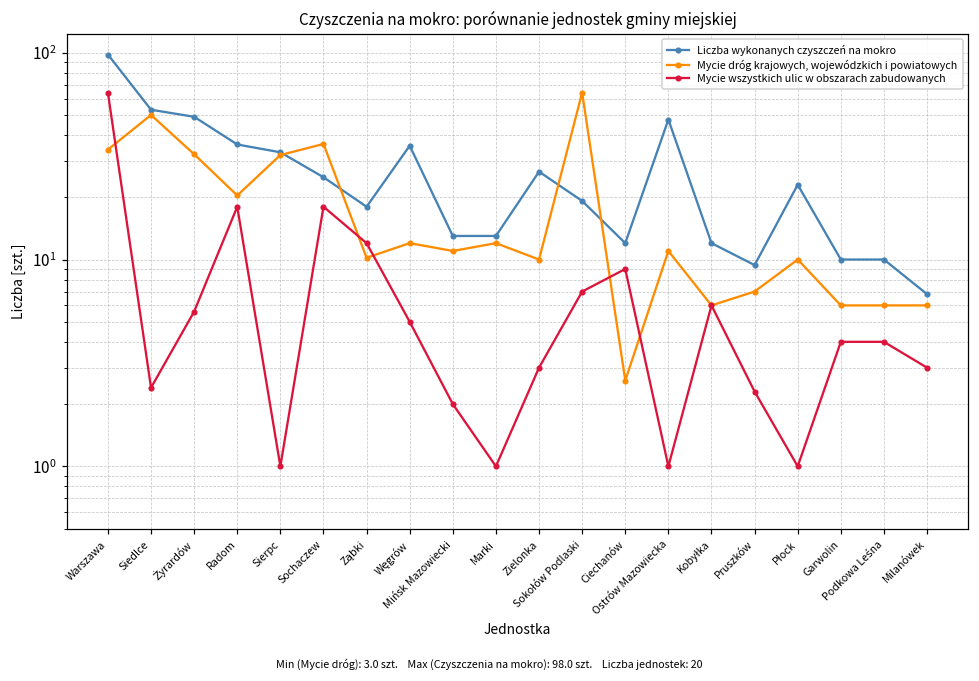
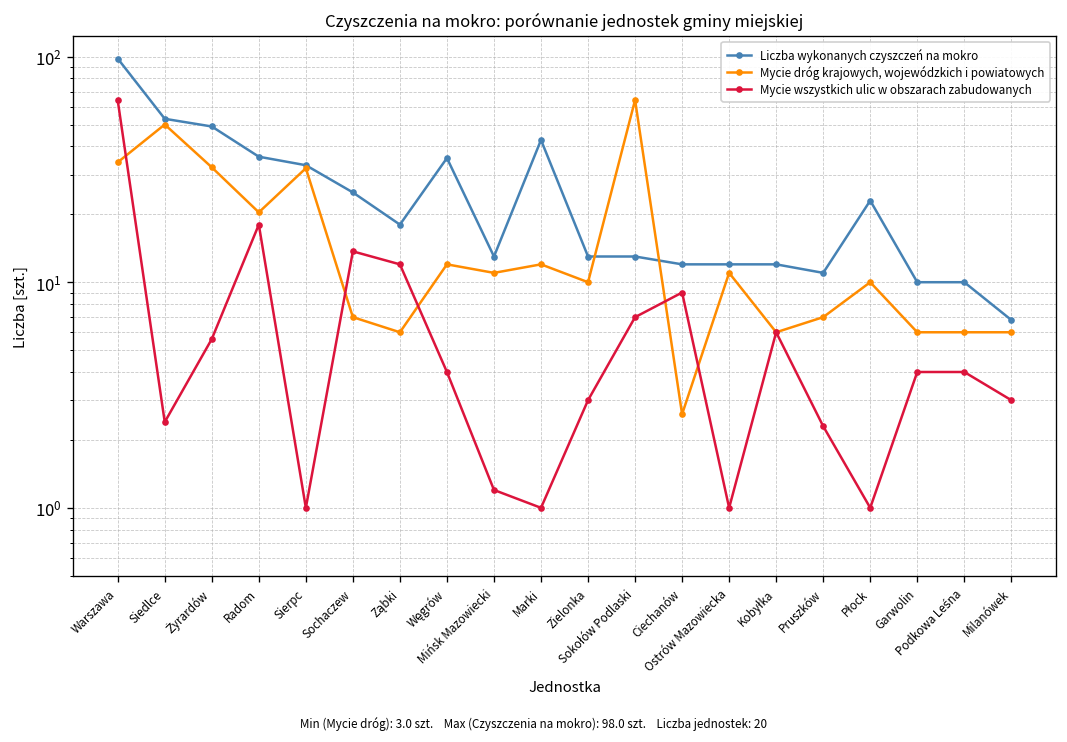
  {
    "Liczba wykonanych czyszczeń na mokro": {
      "Warszawa": 100,
      "Siedlce": 53,
      "Żyrardów": 49,
      "Radom": 36,
      "Sochaczew": 25,
      "Ząbki": 18,
      "Węgrów": 36,
      "Mińsk Mazowiecki": 13,
-     "Marki": 13,
-     "Zielonka": 27,
-     "Sokołów Podlaski": 19,
+     "Marki": 43,
+     "Zielonka": 13,
+     "Sokołów Podlaski": 13,
      "Ciechanów": 12,
-     "Ostrów Mazowiecka": 48,
+     "Ostrów Mazowiecka": 12,
      "Kobyłka": 12,
-     "Pruszków": 9,
+     "Pruszków": 11,
      "Płock": 23,
      "Garwolin": 10,
      "Podkowa Leśna": 10,
      "Milanówek": 7
    },
    "Mycie dróg krajowych, wojewódzkich i powiatowych": {
      "Warszawa": 34,
      "Siedlce": 50,
      "Żyrardów": 32,
      "Radom": 20,
-     "Sochaczew": 36,
-     "Ząbki": 10,
+     "Sochaczew": 7.0,
+     "Ząbki": 6.0,
      "Węgrów": 12,
      "Mińsk Mazowiecki": 11,
      "Marki": 12,
      "Zielonka": 10,
      "Sokołów Podlaski": 64,
      "Ciechanów": 2.6,
      "Ostrów Mazowiecka": 11,
      "Pruszków": 7.0,
      "Płock": 10,
      "Garwolin": 6.0,
      "Podkowa Leśna": 6.0,
      "Milanówek": 6.0
    },
    "Mycie wszystkich ulic w obszarach zabudowanych": {
      "Warszawa": 64,
      "Siedlce": 2.4,
      "Żyrardów": 5.6,
      "Radom": 18,
      "Sierpc": 1.0,
-     "Sochaczew": 18,
+     "Sochaczew": 14,
      "Ząbki": 12,
-     "Węgrów": 5,
-     "Mińsk Mazowiecki": 2.0,
+     "Węgrów": 4,
+     "Mińsk Mazowiecki": 1.2,
      "Marki": 1.0,
      "Zielonka": 3.0,
      "Sokołów Podlaski": 7.0,
      "Ciechanów": 9,
      "Ostrów Mazowiecka": 1.0,
      "Pruszków": 2.3,
      "Płock": 1.0,
      "Garwolin": 4.0,
      "Podkowa Leśna": 4.0,
      "Milanówek": 3.0
    }
  }
